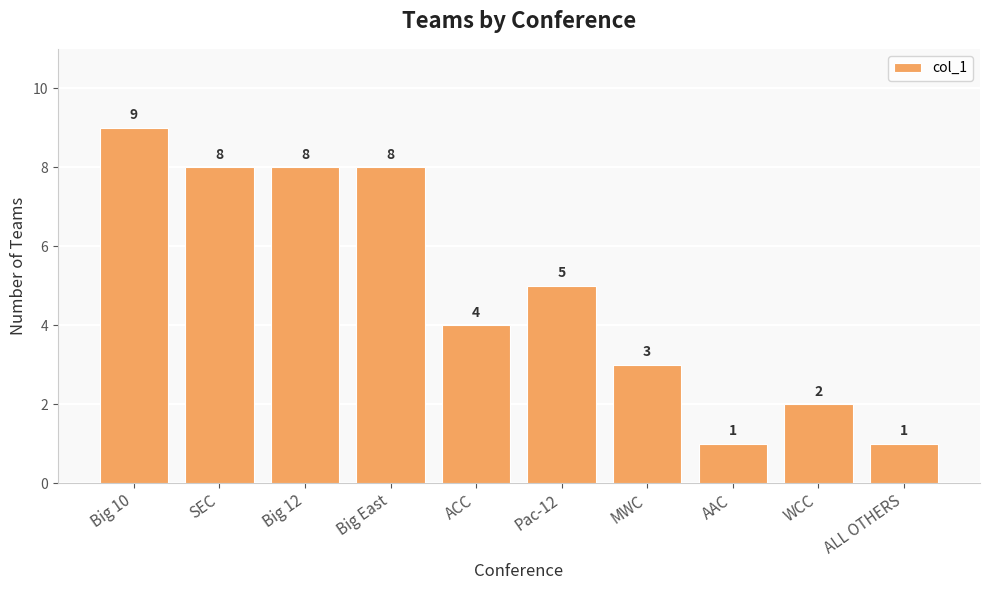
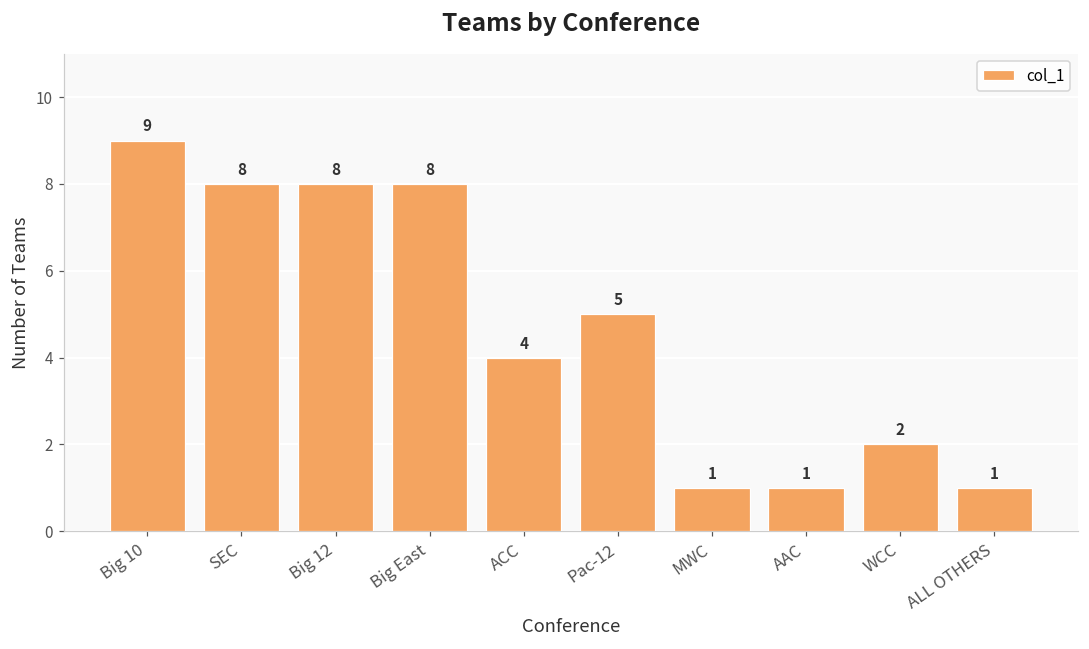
  {
    "Big 10": 9,
    "SEC": 8,
    "Big 12": 8,
    "Big East": 8,
    "ACC": 4,
    "Pac-12": 5,
-   "MWC": 3,
+   "MWC": 1,
    "AAC": 1,
    "WCC": 2,
    "ALL OTHERS": 1
  }
